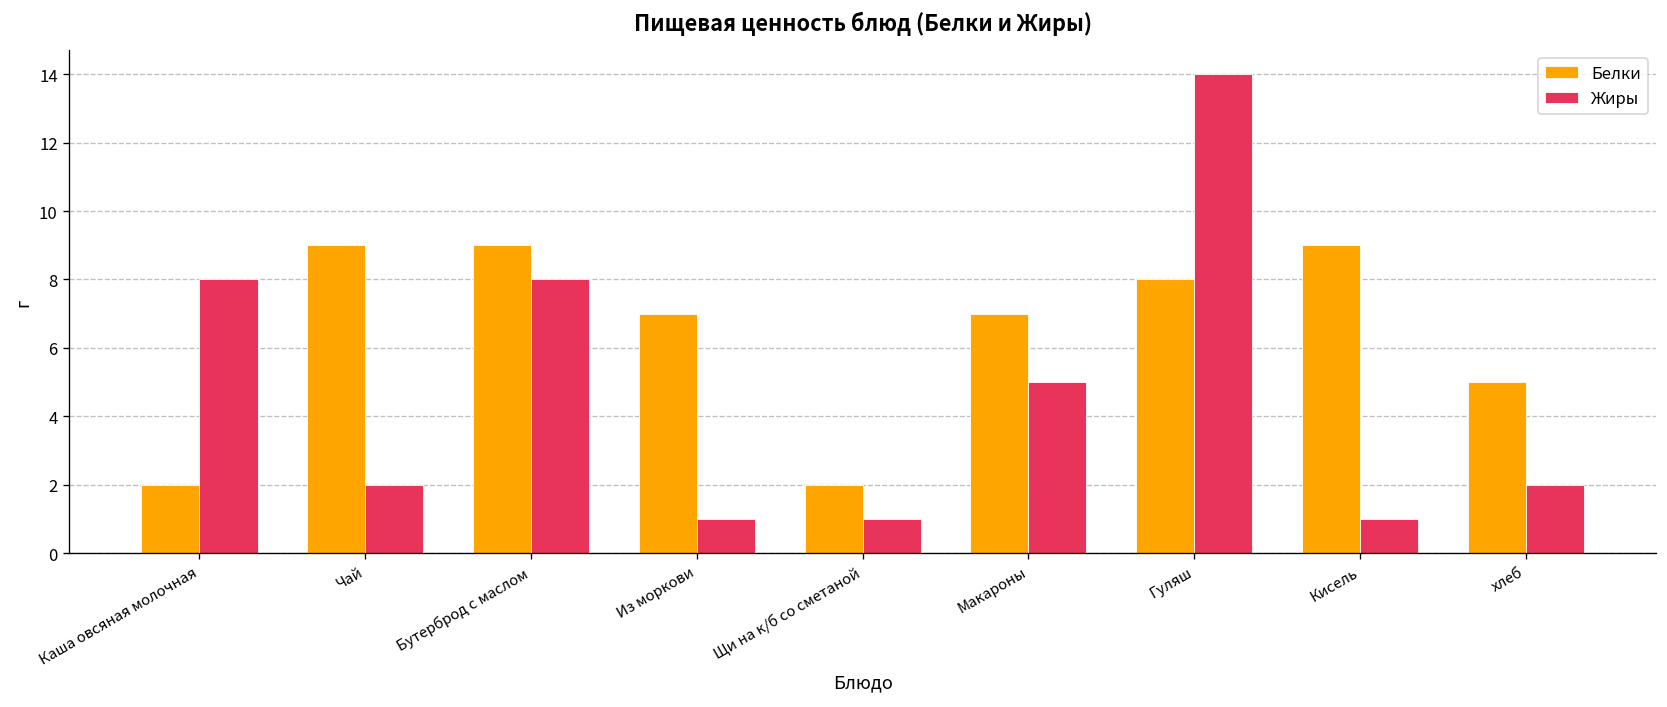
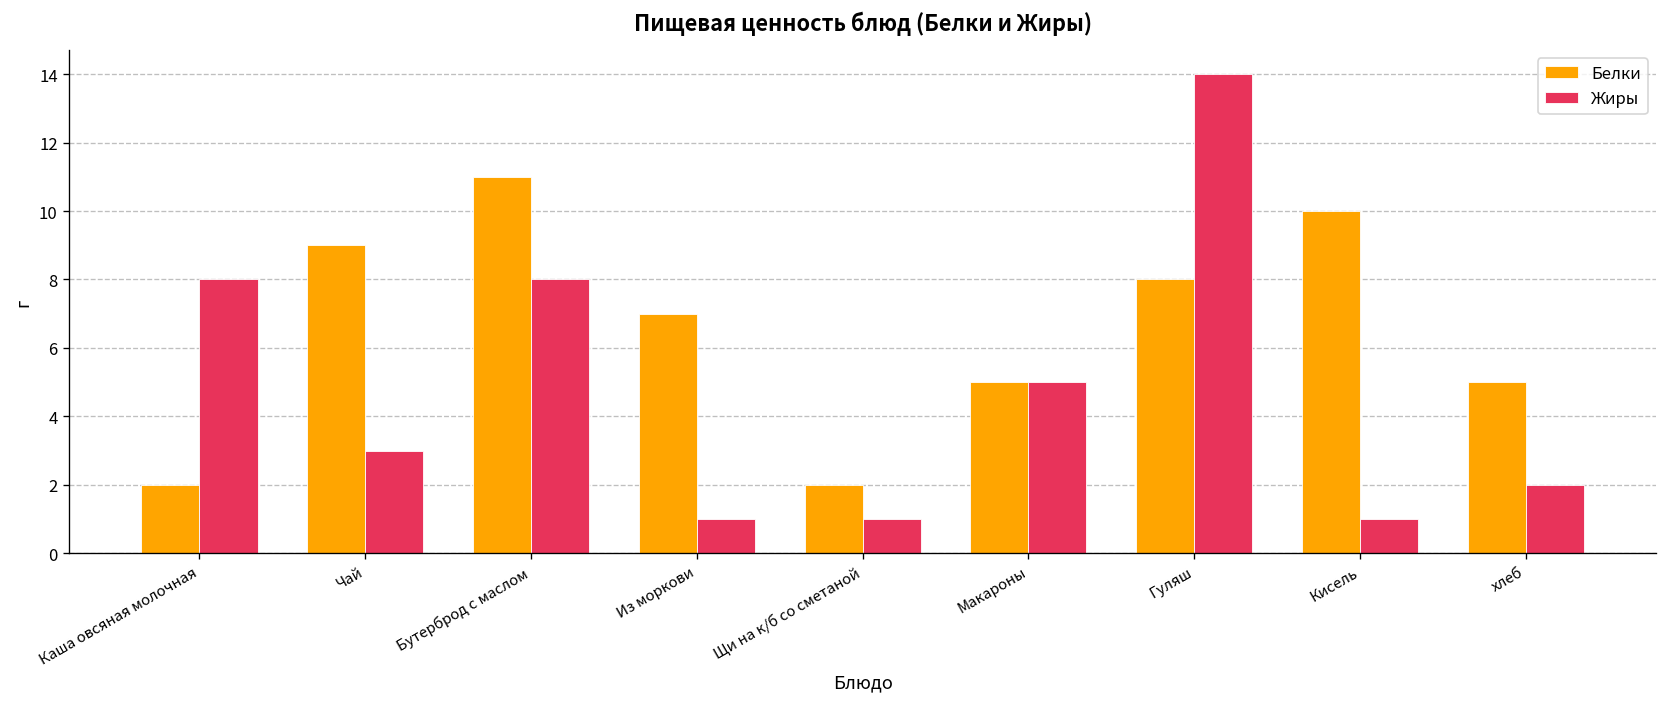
  {
    "Белки": {
      "Каша овсяная молочная": 2,
      "Чай": 9,
-     "Бутерброд с маслом": 9,
+     "Бутерброд с маслом": 11,
      "Из моркови": 7,
      "Щи на к/б со сметаной": 2,
-     "Макароны": 7,
+     "Макароны": 5,
      "Гуляш": 8,
-     "Кисель": 9,
+     "Кисель": 10,
      "хлеб": 5
    },
    "Жиры": {
      "Каша овсяная молочная": 8,
-     "Чай": 2,
+     "Чай": 3,
      "Бутерброд с маслом": 8,
      "Из моркови": 1,
      "Щи на к/б со сметаной": 1,
      "Макароны": 5,
      "Гуляш": 14,
      "Кисель": 1,
      "хлеб": 2
    }
  }
